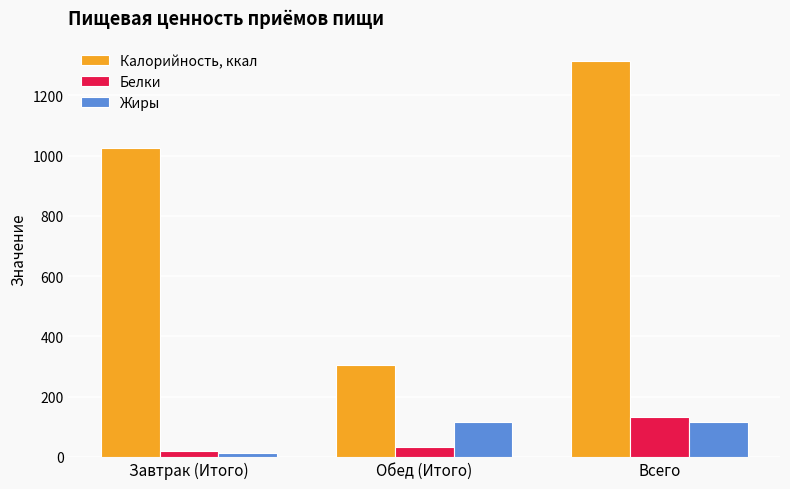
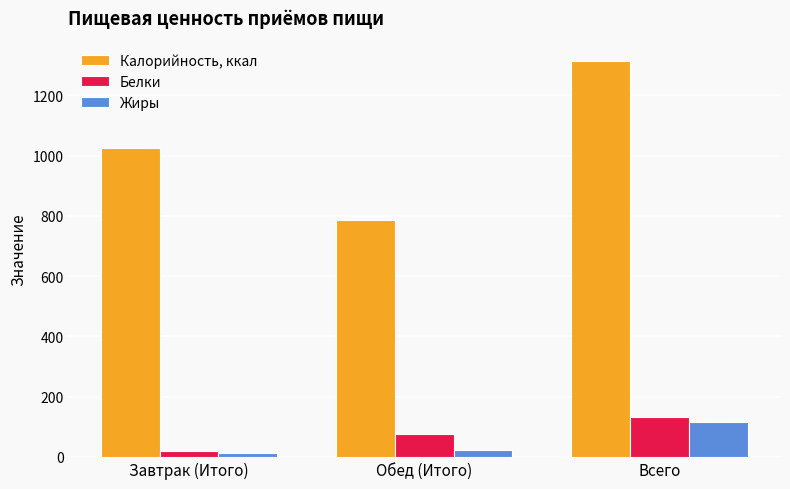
  {
    "Калорийность, ккал": {
      "Завтрак (Итого)": 1030,
-     "Обед (Итого)": 310,
+     "Обед (Итого)": 790,
      "Всего": 1320
    },
    "Белки": {
      "Завтрак (Итого)": 20,
-     "Обед (Итого)": 30,
+     "Обед (Итого)": 80,
      "Всего": 130
    },
    "Жиры": {
      "Завтрак (Итого)": 10,
-     "Обед (Итого)": 120,
+     "Обед (Итого)": 20,
      "Всего": 120
    }
  }
